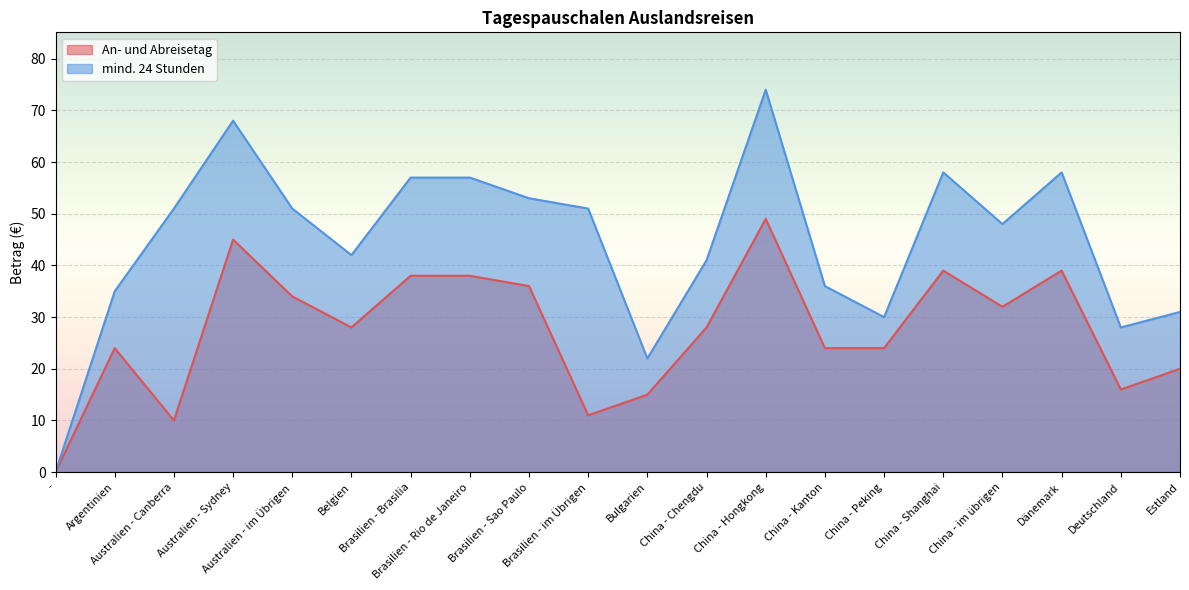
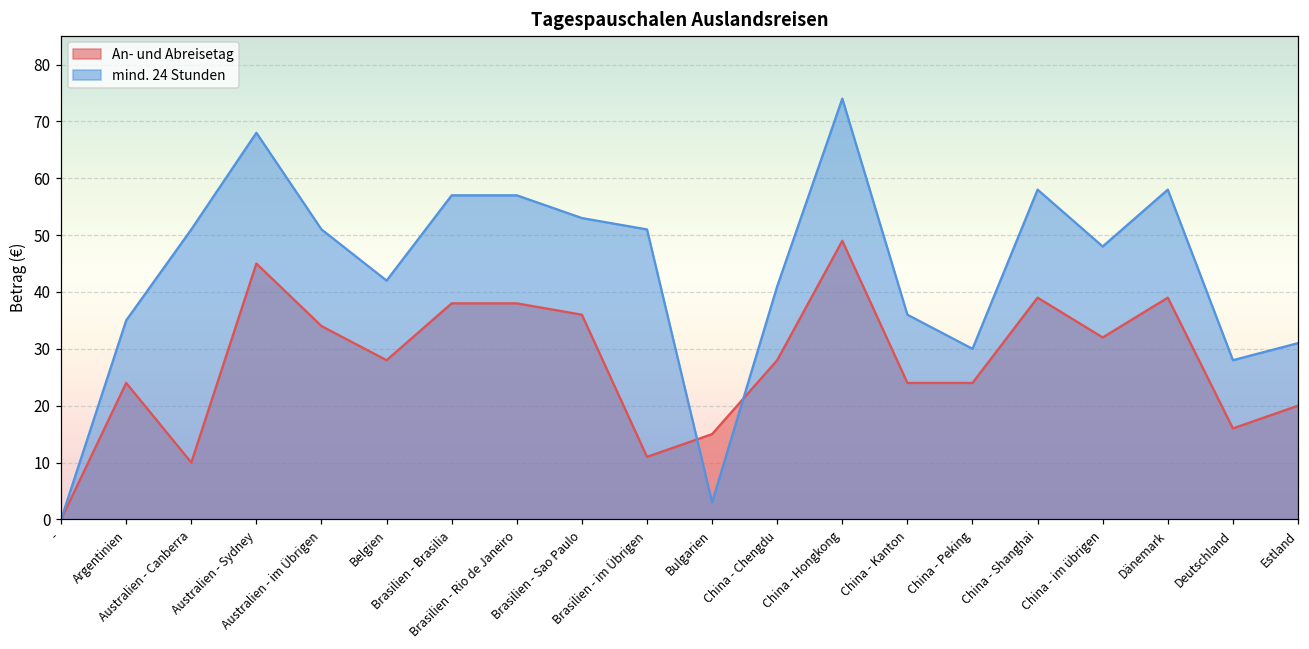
  {
    "An- und Abreisetag": {
      "Argentinien": 24,
      "Australien - Canberra": 10,
      "Australien - Sydney": 45,
      "Australien - im Übrigen": 34,
      "Belgien": 28,
      "Brasilien - Brasilia": 38,
      "Brasilien - Rio de Janeiro": 38,
      "Brasilien - Sao Paulo": 36,
      "Brasilien - im Übrigen": 11,
      "Bulgarien": 15,
      "China - Chengdu": 28,
      "China - Hongkong": 49,
      "China - Kanton": 24,
      "China - Peking": 24,
      "China - Shanghai": 39,
      "China - im übrigen": 32,
      "Dänemark": 39,
      "Deutschland": 16,
      "Estland": 20
    },
    "mind. 24 Stunden": {
      "Argentinien": 35,
      "Australien - Canberra": 51,
      "Australien - Sydney": 68,
      "Australien - im Übrigen": 51,
      "Belgien": 42,
      "Brasilien - Brasilia": 57,
      "Brasilien - Rio de Janeiro": 57,
      "Brasilien - Sao Paulo": 53,
      "Brasilien - im Übrigen": 51,
-     "Bulgarien": 22,
+     "Bulgarien": 3,
      "China - Chengdu": 41,
      "China - Hongkong": 74,
      "China - Kanton": 36,
      "China - Peking": 30,
      "China - Shanghai": 58,
      "China - im übrigen": 48,
      "Dänemark": 58,
      "Deutschland": 28,
      "Estland": 31
    }
  }
